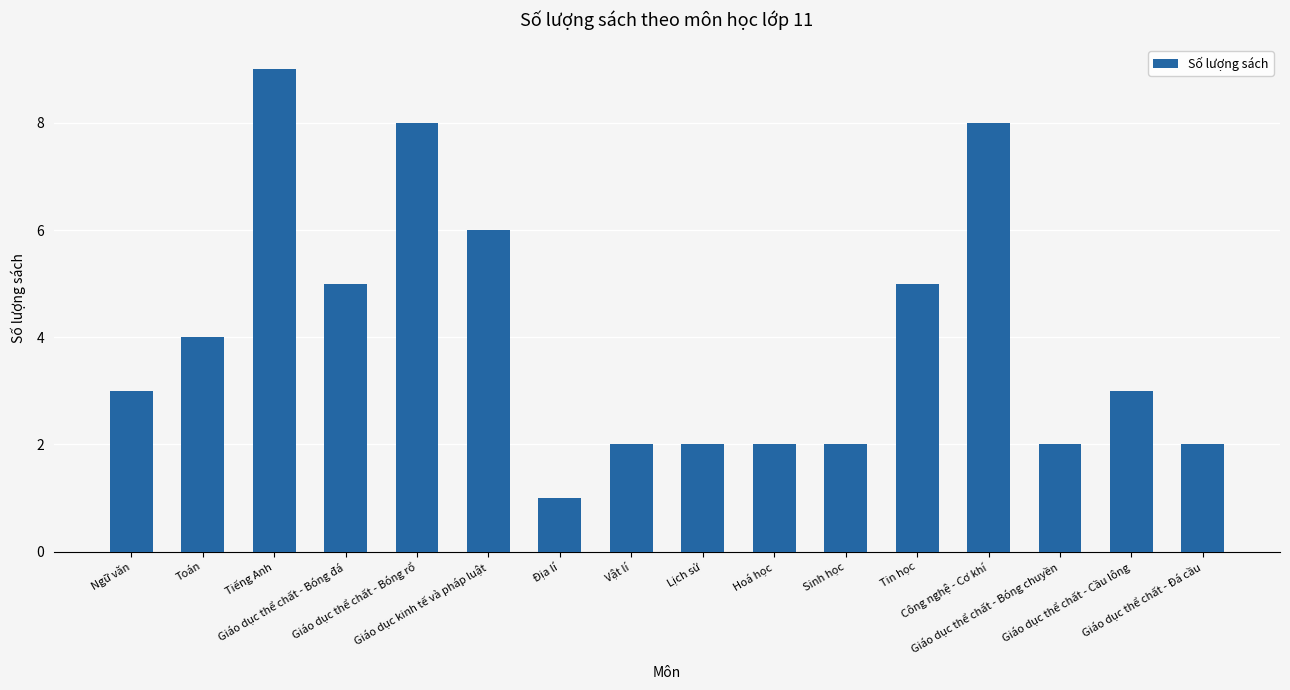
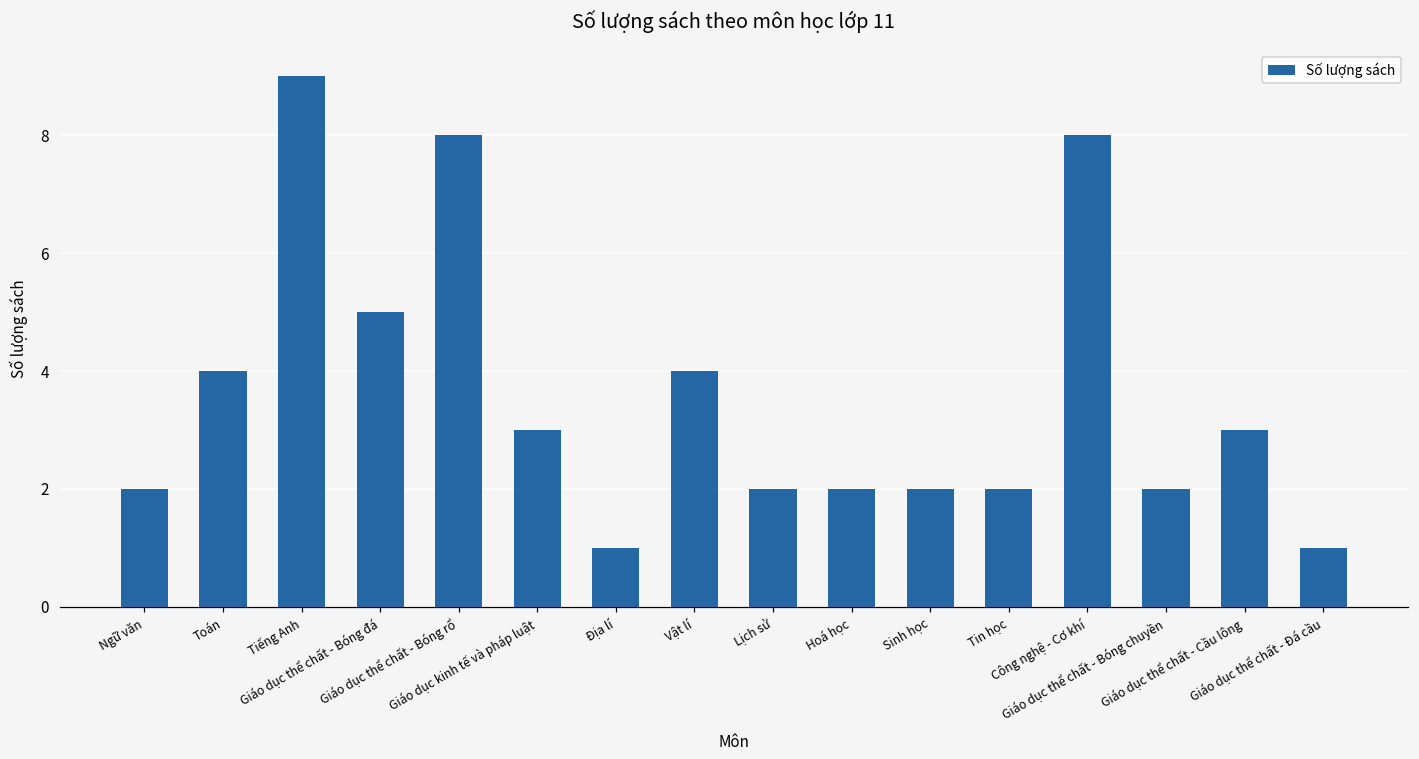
  {
-   "Ngữ văn": 3,
+   "Ngữ văn": 2,
    "Toán": 4,
    "Tiếng Anh": 9,
    "Giáo dục thể chất - Bóng đá": 5,
    "Giáo dục thể chất - Bóng rổ": 8,
-   "Giáo dục kinh tế và pháp luật": 6,
+   "Giáo dục kinh tế và pháp luật": 3,
    "Địa lí": 1,
-   "Vật lí": 2,
+   "Vật lí": 4,
    "Lịch sử": 2,
    "Hoá học": 2,
    "Sinh học": 2,
-   "Tin học": 5,
+   "Tin học": 2,
    "Công nghệ - Cơ khí": 8,
    "Giáo dục thể chất - Bóng chuyền": 2,
    "Giáo dục thể chất - Cầu lông": 3,
-   "Giáo dục thể chất - Đá cầu": 2
+   "Giáo dục thể chất - Đá cầu": 1
  }
